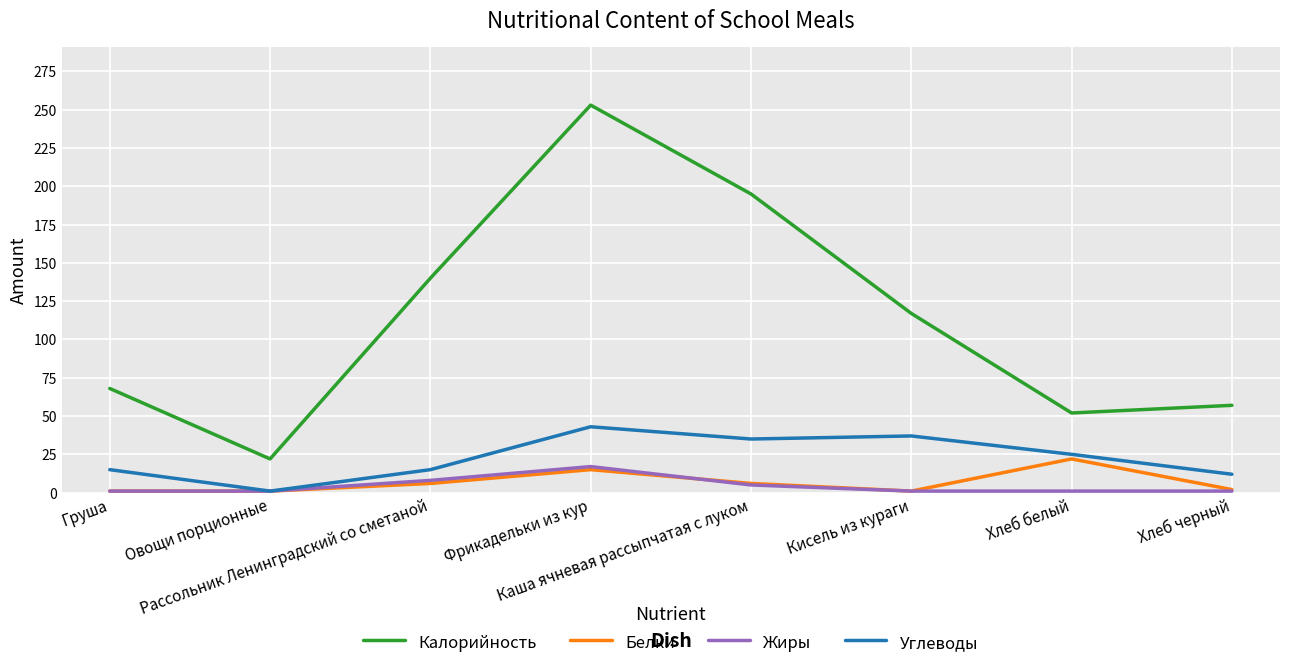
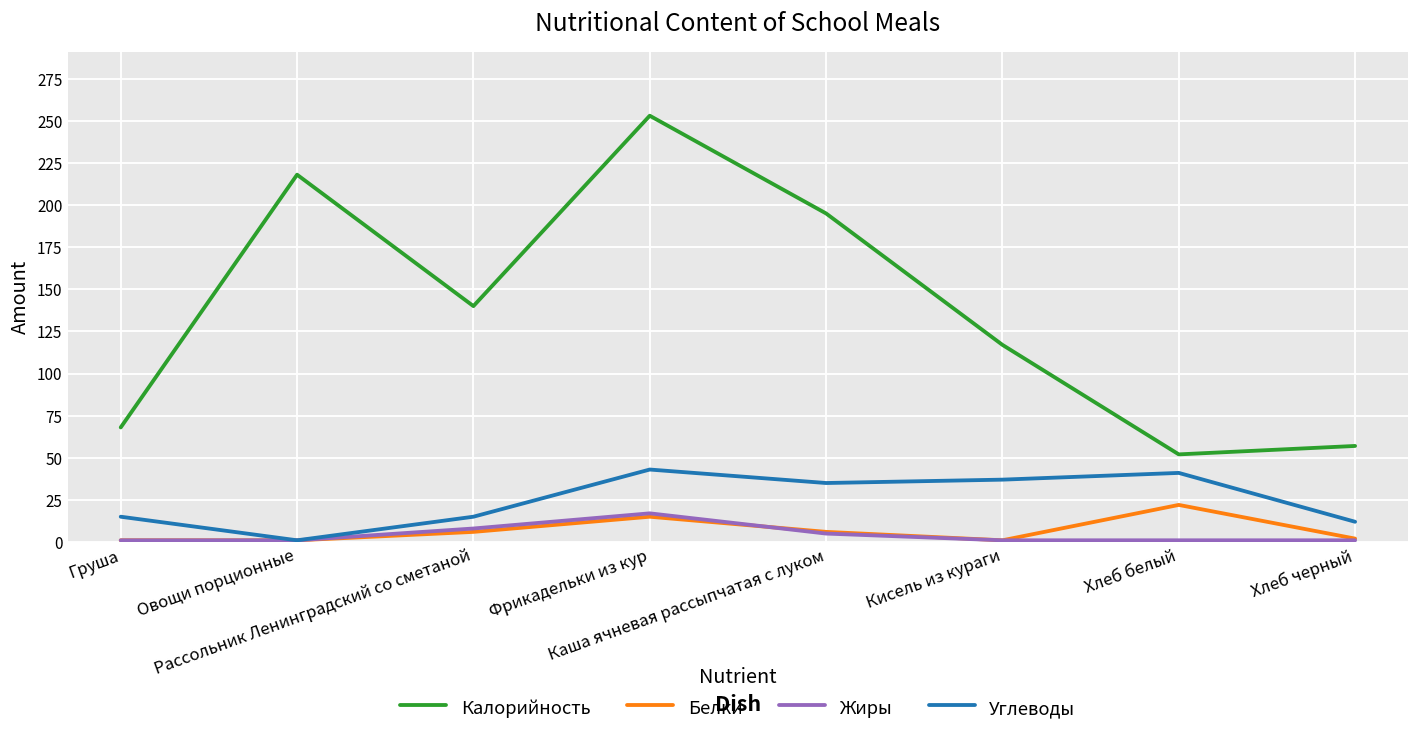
  {
    "Калорийность": {
      "Груша": 68,
-     "Овощи порционные": 22,
+     "Овощи порционные": 218,
      "Рассольник Ленинградский со сметаной": 140,
      "Фрикадельки из кур": 253,
      "Каша ячневая рассыпчатая с луком": 195,
      "Кисель из кураги": 117,
      "Хлеб белый": 52,
      "Хлеб черный": 57
    },
    "Белки": {
      "Рассольник Ленинградский со сметаной": 6,
      "Фрикадельки из кур": 15,
      "Хлеб белый": 22
    },
    "Жиры": {
      "Рассольник Ленинградский со сметаной": 8,
      "Фрикадельки из кур": 17,
      "Хлеб белый": 1
    },
    "Углеводы": {
      "Груша": 15,
      "Рассольник Ленинградский со сметаной": 15,
      "Фрикадельки из кур": 43,
      "Каша ячневая рассыпчатая с луком": 35,
      "Кисель из кураги": 37,
-     "Хлеб белый": 25,
+     "Хлеб белый": 41,
      "Хлеб черный": 12
    }
  }
